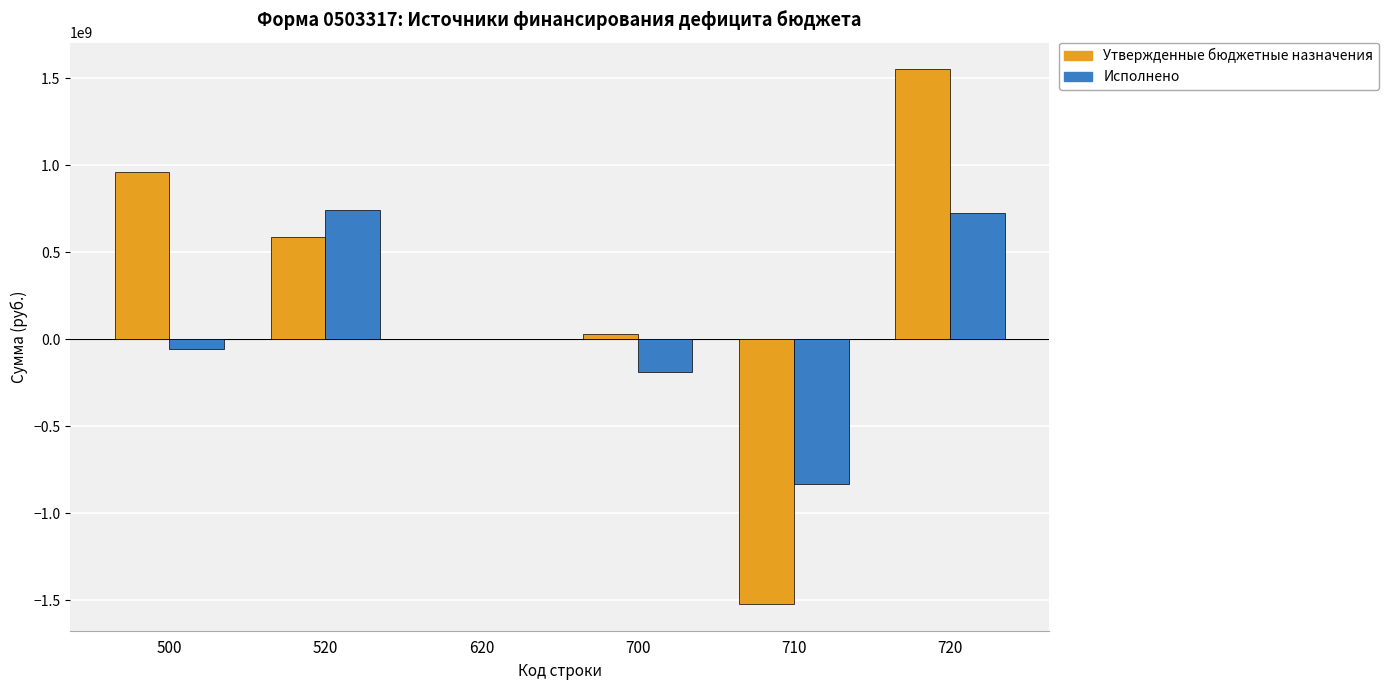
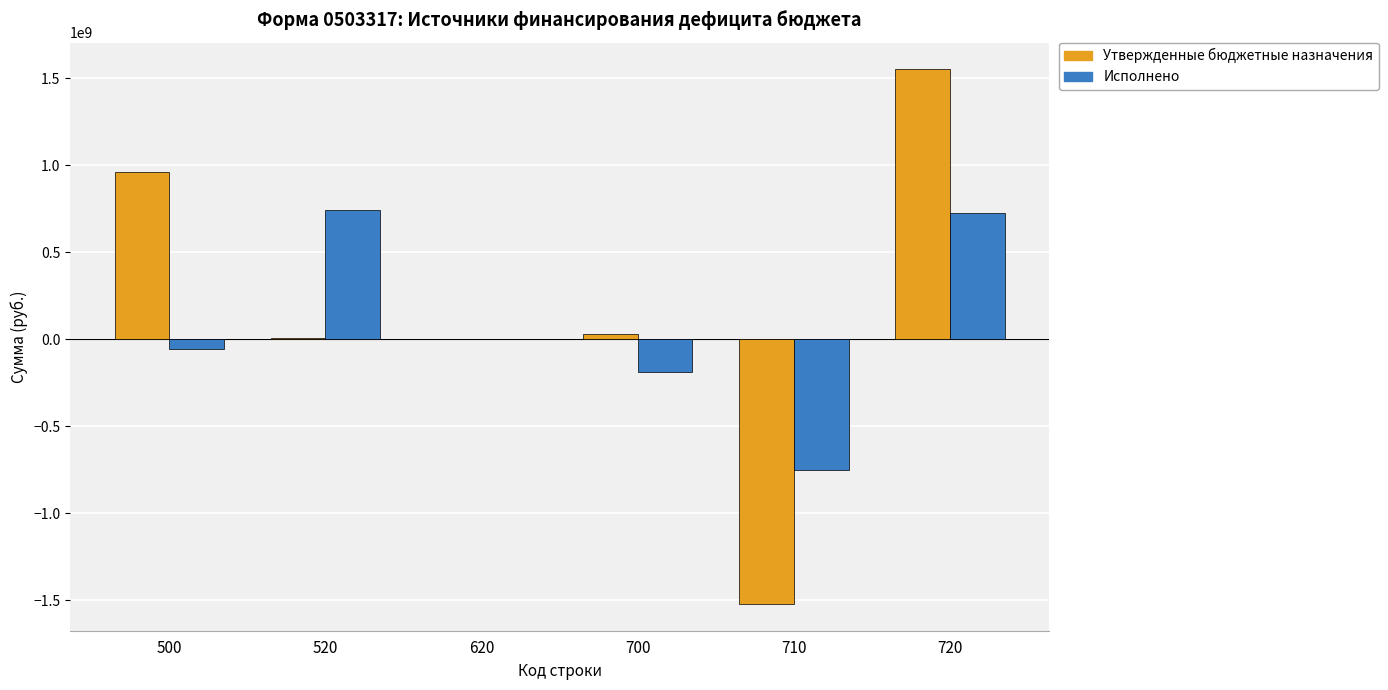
  {
    "Утвержденные бюджетные назначения": {
      "500": 960000000,
-     "520": 590000000,
+     "520": 10000000,
      "620": 0,
      "700": 30000000,
      "710": -1520000000,
      "720": 1550000000
    },
    "Исполнено": {
      "500": -60000000,
      "520": 740000000,
      "620": 0,
      "700": -190000000,
-     "710": -830000000,
+     "710": -750000000,
      "720": 720000000
    }
  }
